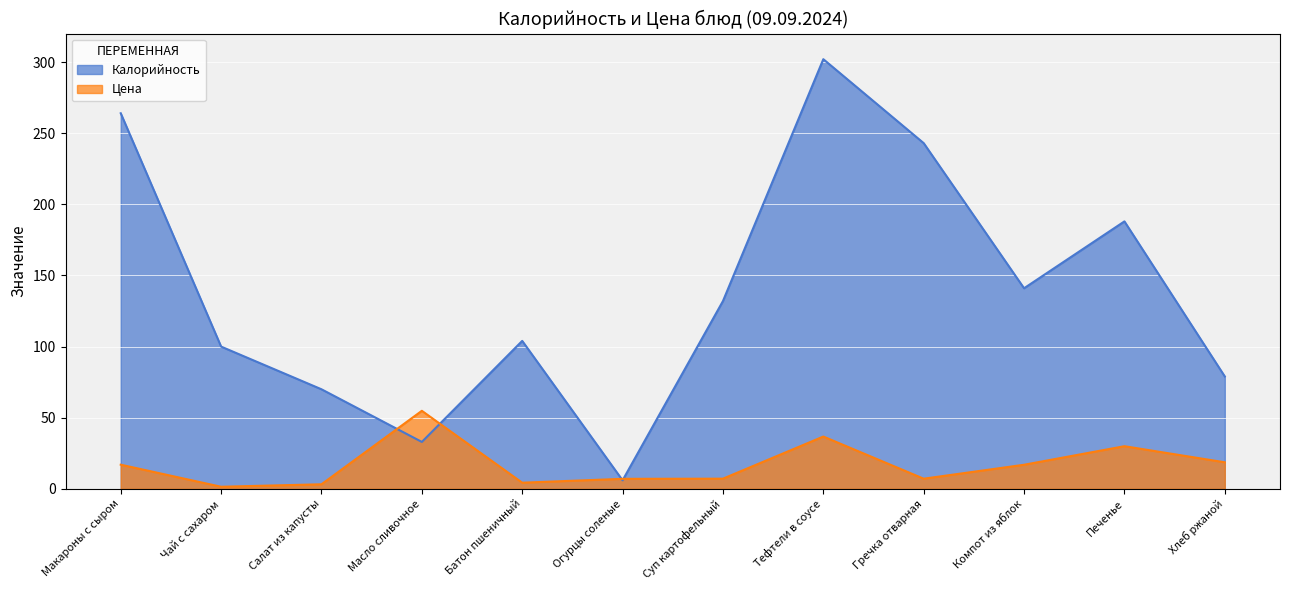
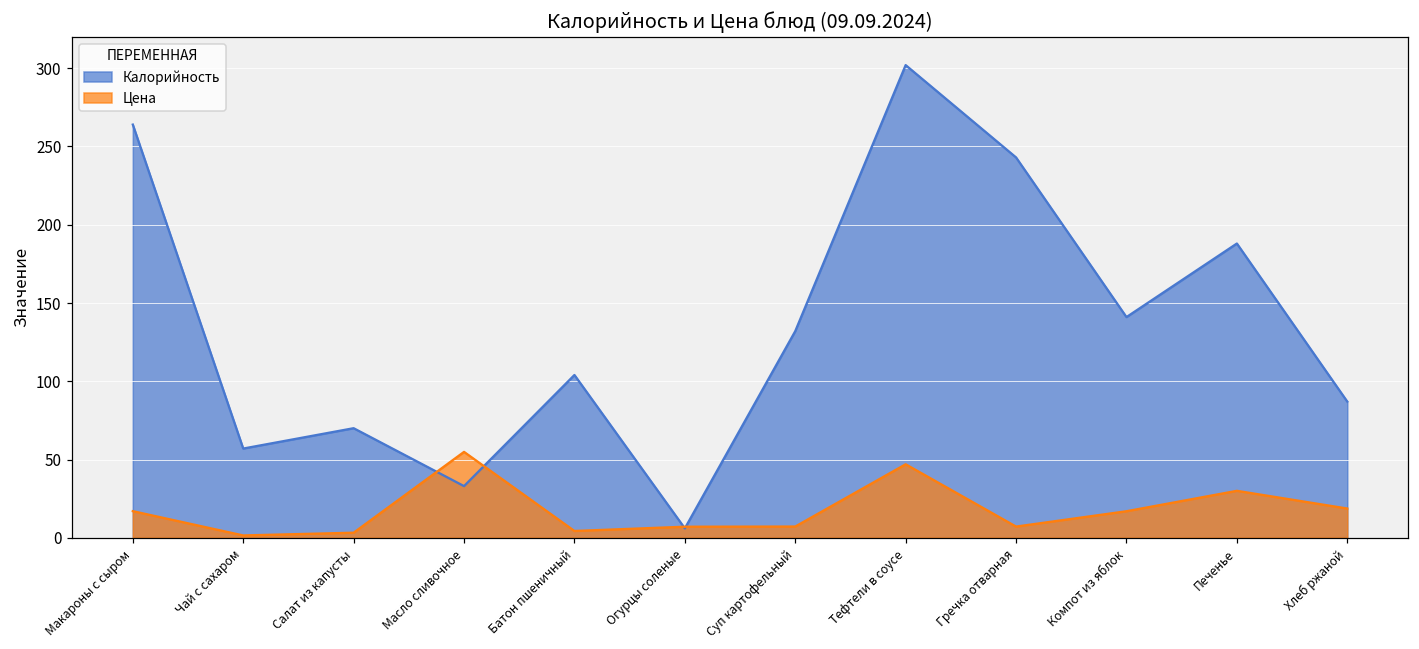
  {
    "Калорийность": {
      "Макароны с сыром": 264,
-     "Чай с сахаром": 100,
+     "Чай с сахаром": 57,
      "Салат из капусты": 70,
      "Масло сливочное": 33,
      "Батон пшеничный": 104,
      "Суп картофельный": 132,
      "Тефтели в соусе": 302,
      "Гречка отварная": 243,
      "Компот из яблок": 141,
      "Печенье": 188,
-     "Хлеб ржаной": 79
+     "Хлеб ржаной": 87
    },
    "Цена": {
      "Макароны с сыром": 17,
      "Чай с сахаром": 1,
      "Салат из капусты": 3,
      "Масло сливочное": 55,
      "Батон пшеничный": 4,
      "Суп картофельный": 7,
-     "Тефтели в соусе": 37,
+     "Тефтели в соусе": 47,
      "Гречка отварная": 7,
      "Компот из яблок": 17,
      "Печенье": 30,
      "Хлеб ржаной": 19
    }
  }
